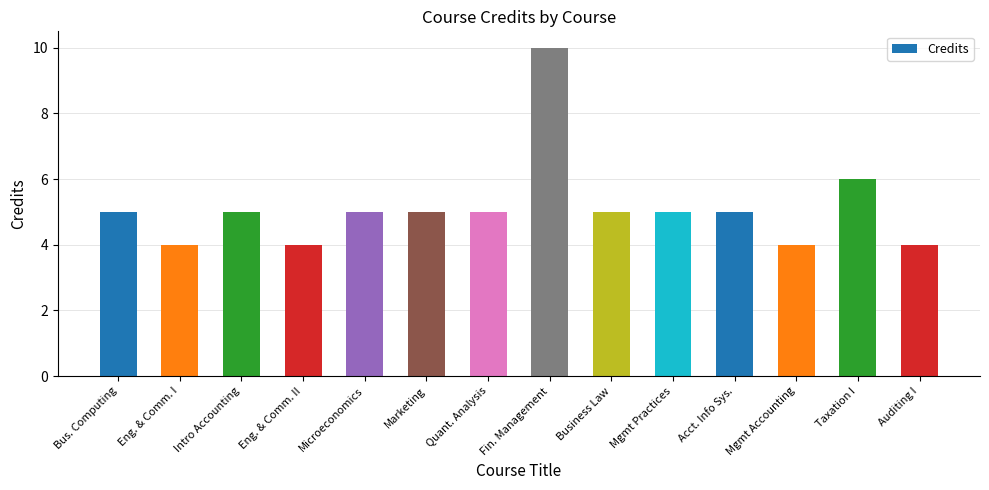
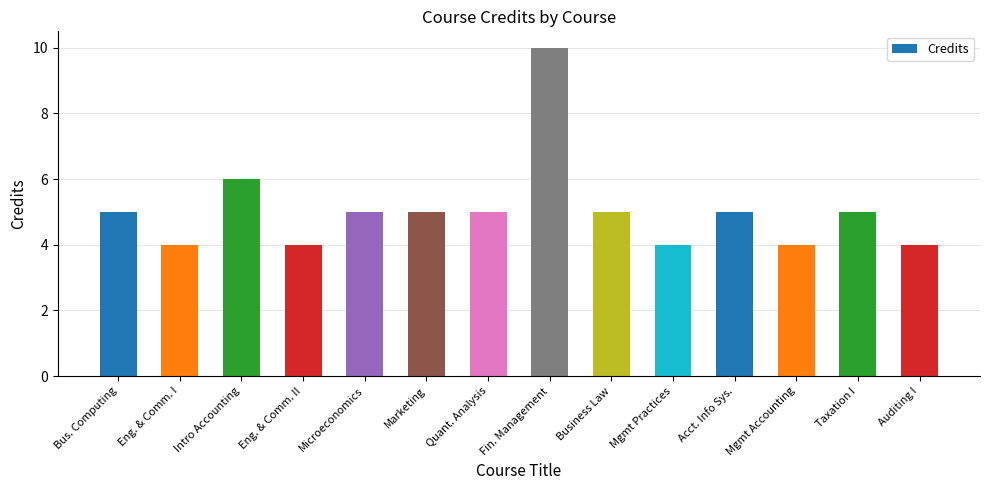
  {
    "Bus. Computing": 5,
    "Eng. & Comm. I": 4,
-   "Intro Accounting": 5,
+   "Intro Accounting": 6,
    "Eng. & Comm. II": 4,
    "Microeconomics": 5,
    "Marketing": 5,
    "Quant. Analysis": 5,
    "Fin. Management": 10,
    "Business Law": 5,
-   "Mgmt Practices": 5,
+   "Mgmt Practices": 4,
    "Acct. Info Sys.": 5,
    "Mgmt Accounting": 4,
-   "Taxation I": 6,
+   "Taxation I": 5,
    "Auditing I": 4
  }
